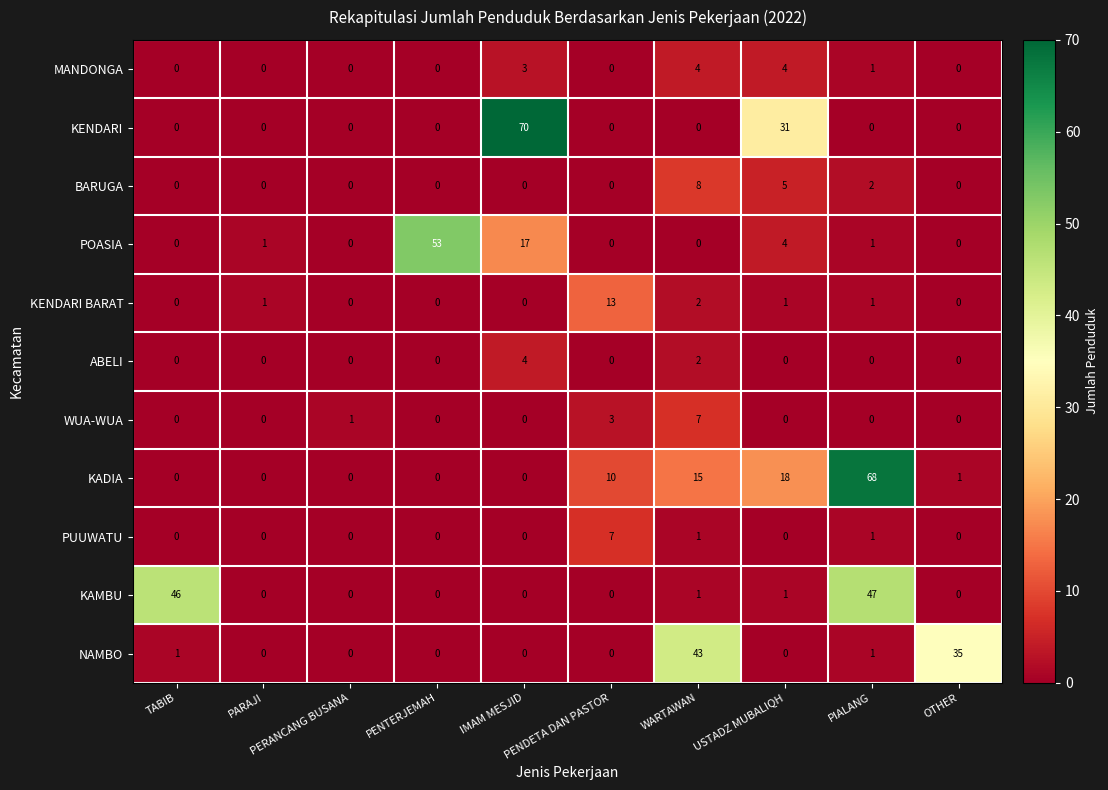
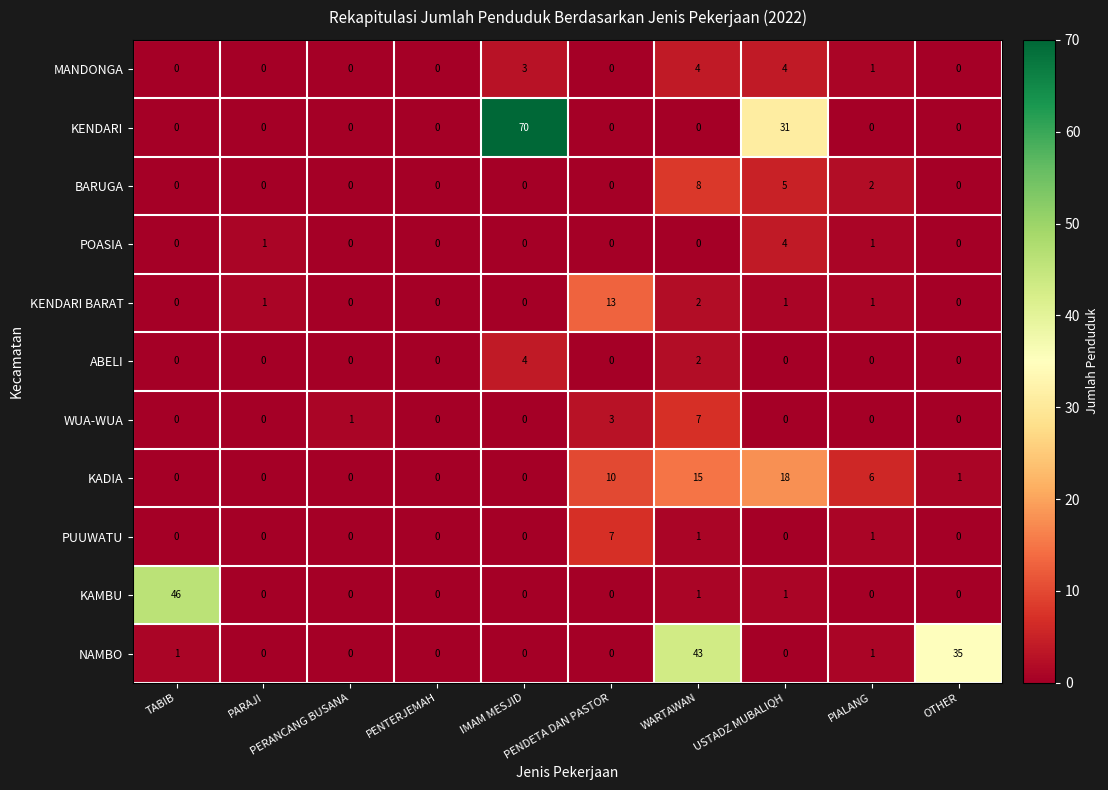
  {
    "MANDONGA": {
      "TABIB": 0,
      "PARAJI": 0,
      "PERANCANG BUSANA": 0,
      "PENTERJEMAH": 0,
      "IMAM MESJID": 3,
      "PENDETA DAN PASTOR": 0,
      "WARTAWAN": 4,
      "USTADZ MUBALIQH": 4,
      "PIALANG": 1,
      "OTHER": 0
    },
    "KENDARI": {
      "TABIB": 0,
      "PARAJI": 0,
      "PERANCANG BUSANA": 0,
      "PENTERJEMAH": 0,
      "IMAM MESJID": 70,
      "PENDETA DAN PASTOR": 0,
      "WARTAWAN": 0,
      "USTADZ MUBALIQH": 31,
      "PIALANG": 0,
      "OTHER": 0
    },
    "BARUGA": {
      "TABIB": 0,
      "PARAJI": 0,
      "PERANCANG BUSANA": 0,
      "PENTERJEMAH": 0,
      "IMAM MESJID": 0,
      "PENDETA DAN PASTOR": 0,
      "WARTAWAN": 8,
      "USTADZ MUBALIQH": 5,
      "PIALANG": 2,
      "OTHER": 0
    },
    "POASIA": {
      "TABIB": 0,
      "PARAJI": 1,
      "PERANCANG BUSANA": 0,
-     "PENTERJEMAH": 53,
-     "IMAM MESJID": 17,
+     "PENTERJEMAH": 0,
+     "IMAM MESJID": 0,
      "PENDETA DAN PASTOR": 0,
      "WARTAWAN": 0,
      "USTADZ MUBALIQH": 4,
      "PIALANG": 1,
      "OTHER": 0
    },
    "KENDARI BARAT": {
      "TABIB": 0,
      "PARAJI": 1,
      "PERANCANG BUSANA": 0,
      "PENTERJEMAH": 0,
      "IMAM MESJID": 0,
      "PENDETA DAN PASTOR": 13,
      "WARTAWAN": 2,
      "USTADZ MUBALIQH": 1,
      "PIALANG": 1,
      "OTHER": 0
    },
    "ABELI": {
      "TABIB": 0,
      "PARAJI": 0,
      "PERANCANG BUSANA": 0,
      "PENTERJEMAH": 0,
      "IMAM MESJID": 4,
      "PENDETA DAN PASTOR": 0,
      "WARTAWAN": 2,
      "USTADZ MUBALIQH": 0,
      "PIALANG": 0,
      "OTHER": 0
    },
    "WUA-WUA": {
      "TABIB": 0,
      "PARAJI": 0,
      "PERANCANG BUSANA": 1,
      "PENTERJEMAH": 0,
      "IMAM MESJID": 0,
      "PENDETA DAN PASTOR": 3,
      "WARTAWAN": 7,
      "USTADZ MUBALIQH": 0,
      "PIALANG": 0,
      "OTHER": 0
    },
    "KADIA": {
      "TABIB": 0,
      "PARAJI": 0,
      "PERANCANG BUSANA": 0,
      "PENTERJEMAH": 0,
      "IMAM MESJID": 0,
      "PENDETA DAN PASTOR": 10,
      "WARTAWAN": 15,
      "USTADZ MUBALIQH": 18,
-     "PIALANG": 68,
+     "PIALANG": 6,
      "OTHER": 1
    },
    "PUUWATU": {
      "TABIB": 0,
      "PARAJI": 0,
      "PERANCANG BUSANA": 0,
      "PENTERJEMAH": 0,
      "IMAM MESJID": 0,
      "PENDETA DAN PASTOR": 7,
      "WARTAWAN": 1,
      "USTADZ MUBALIQH": 0,
      "PIALANG": 1,
      "OTHER": 0
    },
    "KAMBU": {
      "TABIB": 46,
      "PARAJI": 0,
      "PERANCANG BUSANA": 0,
      "PENTERJEMAH": 0,
      "IMAM MESJID": 0,
      "PENDETA DAN PASTOR": 0,
      "WARTAWAN": 1,
      "USTADZ MUBALIQH": 1,
-     "PIALANG": 47,
+     "PIALANG": 0,
      "OTHER": 0
    },
    "NAMBO": {
      "TABIB": 1,
      "PARAJI": 0,
      "PERANCANG BUSANA": 0,
      "PENTERJEMAH": 0,
      "IMAM MESJID": 0,
      "PENDETA DAN PASTOR": 0,
      "WARTAWAN": 43,
      "USTADZ MUBALIQH": 0,
      "PIALANG": 1,
      "OTHER": 35
    }
  }
